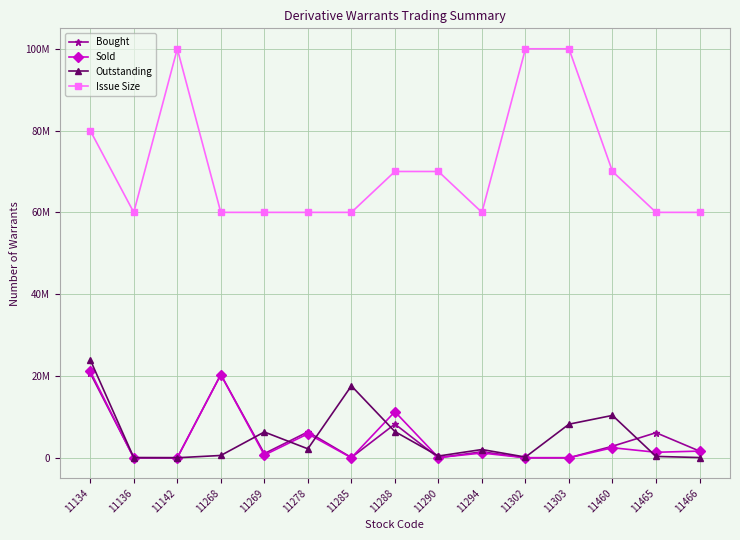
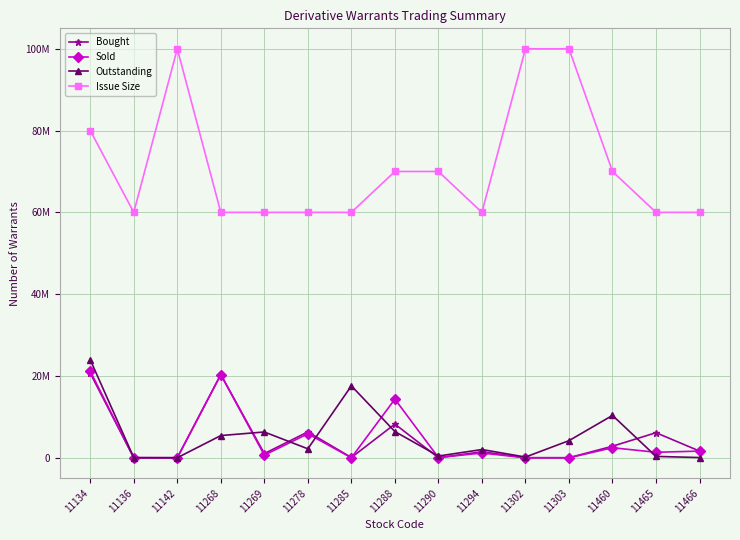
  {
    "Bought": {
      "11288": 8000000,
      "11465": 6000000
    },
    "Sold": {
-     "11288": 11000000,
+     "11288": 14000000,
      "11465": 1000000
    },
    "Outstanding": {
      "11134": 24000000,
-     "11268": 1000000,
+     "11268": 5000000,
      "11269": 6000000,
      "11278": 2000000,
      "11285": 18000000,
      "11288": 6000000,
-     "11303": 8000000,
+     "11303": 4000000,
      "11460": 10000000,
      "11465": 0,
      "11466": 0
    },
    "Issue Size": {
      "11134": 80000000,
      "11136": 60000000,
      "11142": 100000000,
      "11268": 60000000,
      "11269": 60000000,
      "11278": 60000000,
      "11285": 60000000,
      "11288": 70000000,
      "11290": 70000000,
      "11294": 60000000,
      "11302": 100000000,
      "11303": 100000000,
      "11460": 70000000,
      "11465": 60000000,
      "11466": 60000000
    }
  }
